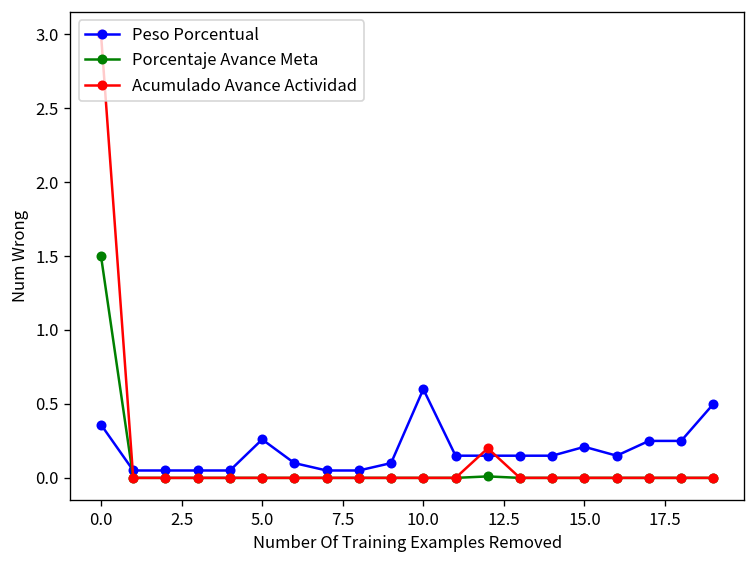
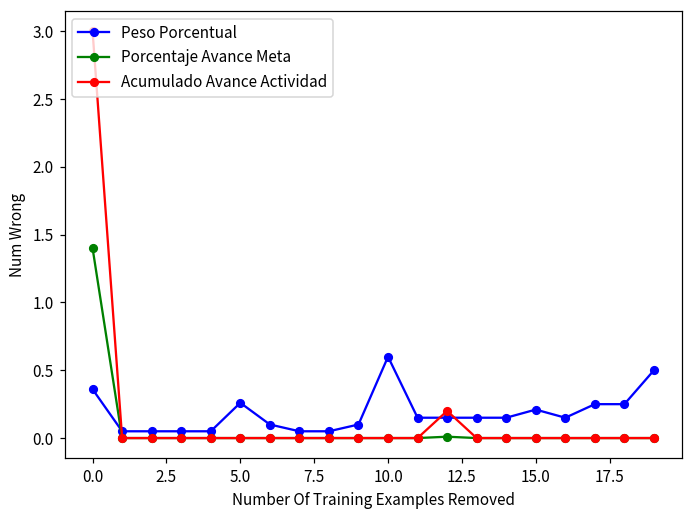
  {
    "Peso Porcentual": {
      "0.0": 0.36,
      "5.0": 0.26,
      "10.0": 0.6,
      "15.0": 0.2
    },
    "Porcentaje Avance Meta": {
-     "0.0": 1.5
+     "0.0": 1.4
    }
  }
